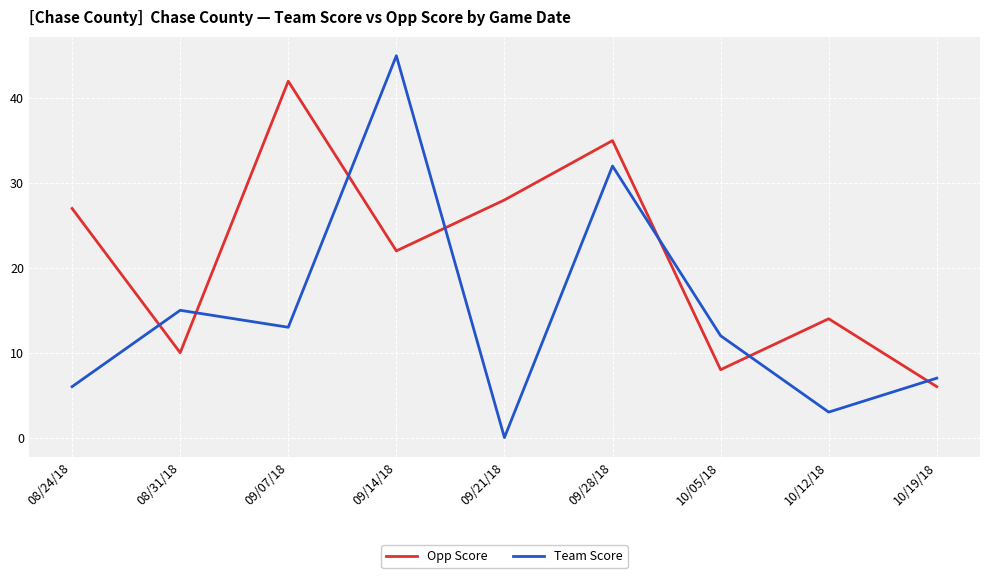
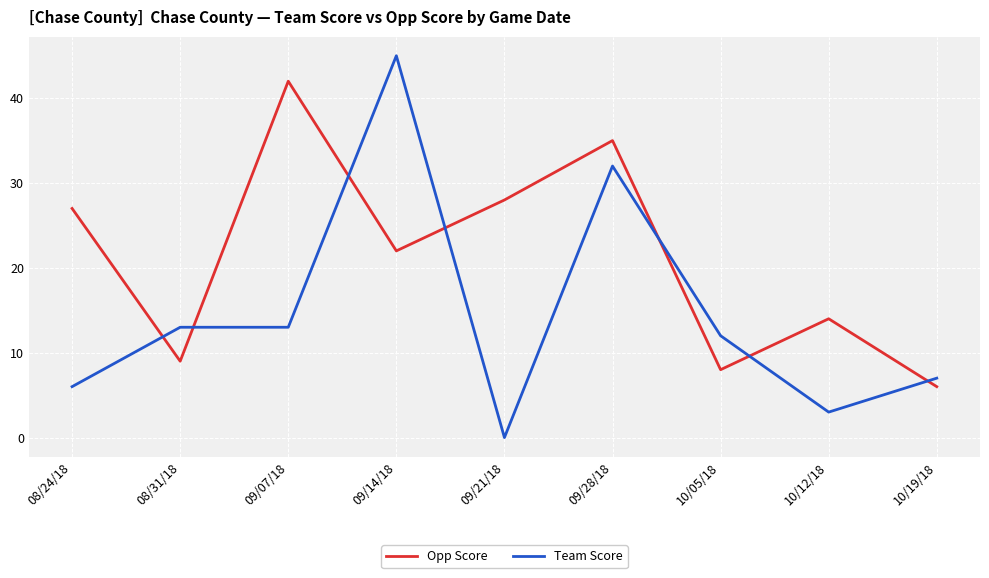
  {
    "Opp Score": {
      "08/24/18": 27,
-     "08/31/18": 10,
+     "08/31/18": 9,
      "09/07/18": 42,
      "09/14/18": 22,
      "09/21/18": 28,
      "09/28/18": 35,
      "10/05/18": 8,
      "10/12/18": 14,
      "10/19/18": 6
    },
    "Team Score": {
      "08/24/18": 6,
-     "08/31/18": 15,
+     "08/31/18": 13,
      "09/07/18": 13,
      "09/14/18": 45,
      "09/21/18": 0,
      "09/28/18": 32,
      "10/05/18": 12,
      "10/12/18": 3,
      "10/19/18": 7
    }
  }
